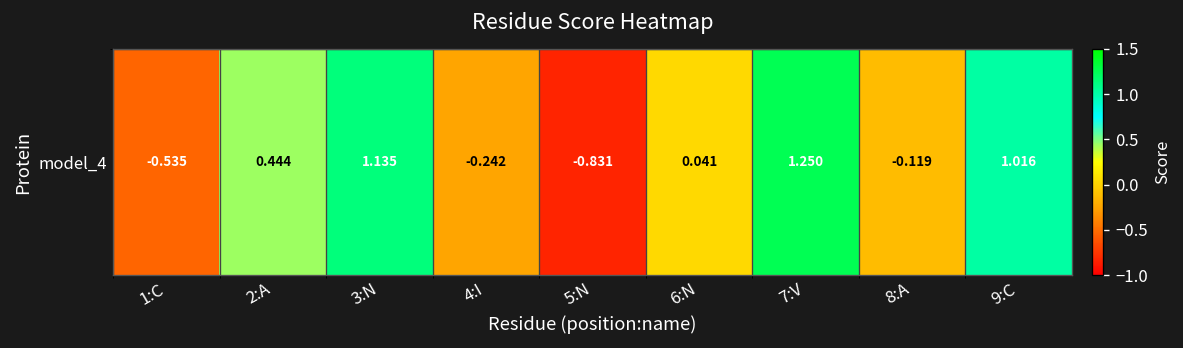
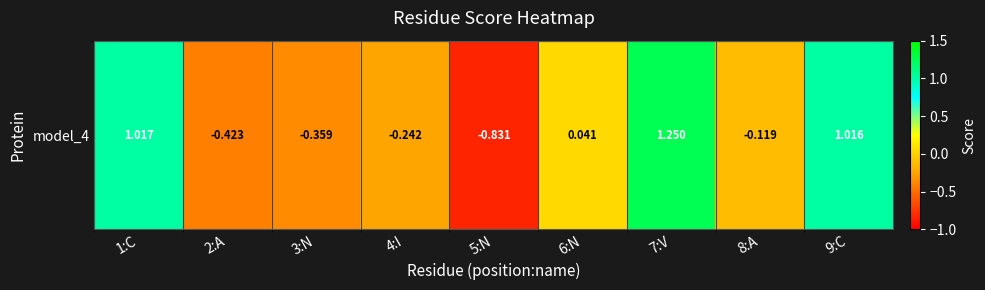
  {
    "model_4": {
-     "1:C": -0.535,
-     "2:A": 0.444,
-     "3:N": 1.135,
+     "1:C": 1.017,
+     "2:A": -0.423,
+     "3:N": -0.359,
      "4:I": -0.242,
      "5:N": -0.831,
      "6:N": 0.041,
      "7:V": 1.250,
      "8:A": -0.119,
      "9:C": 1.016
    }
  }
